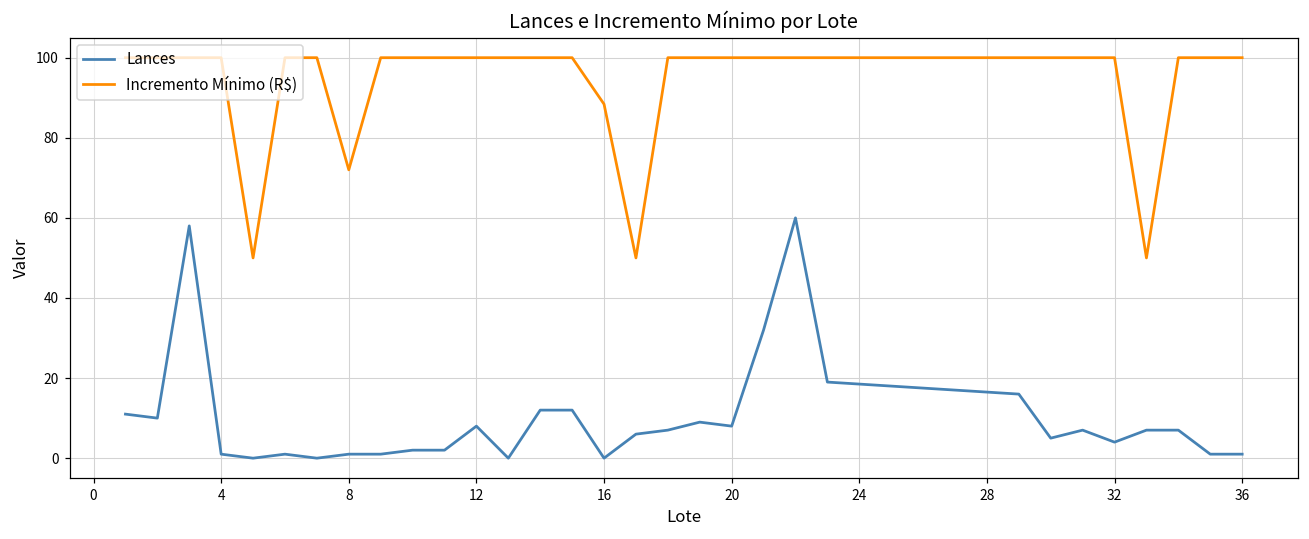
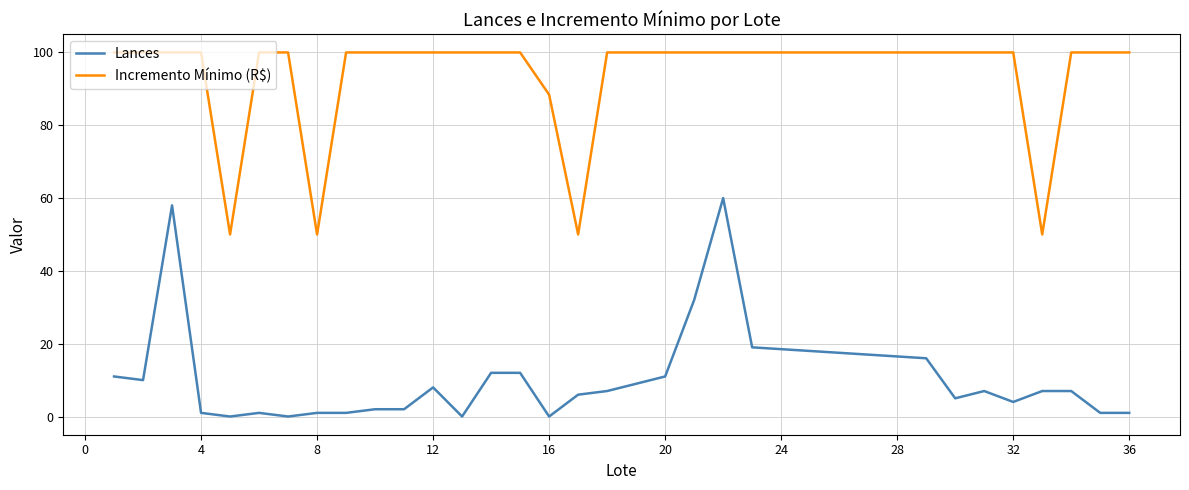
  {
    "Lances": {
      "4": 1,
      "8": 1,
      "12": 8,
      "16": 0,
-     "20": 8,
+     "20": 11,
      "32": 4,
      "36": 1
    },
    "Incremento Mínimo (R$)": {
-     "8": 72,
+     "8": 50,
      "12": 100,
      "16": 88,
      "20": 100,
      "32": 100,
      "36": 100
    }
  }
